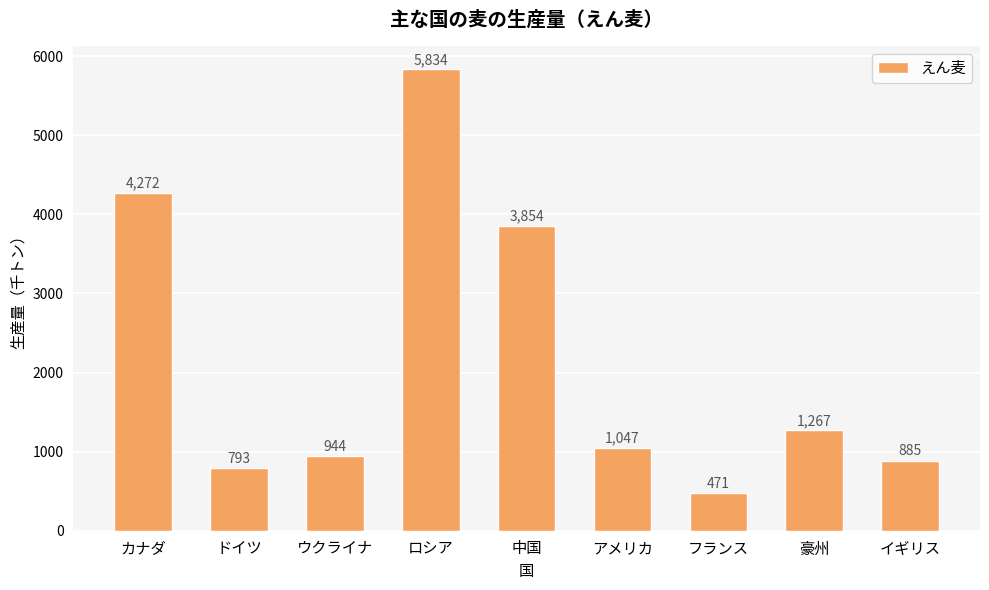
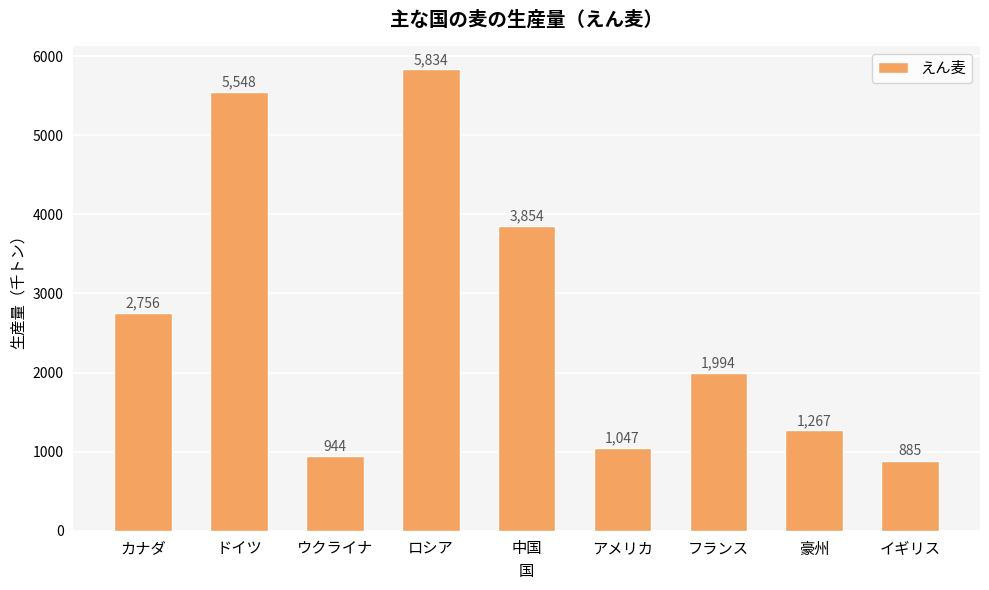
  {
-   "カナダ": "4,272",
-   "ドイツ": "793",
+   "カナダ": "2,756",
+   "ドイツ": "5,548",
    "ウクライナ": "944",
    "ロシア": "5,834",
    "中国": "3,854",
    "アメリカ": "1,047",
-   "フランス": "471",
+   "フランス": "1,994",
    "豪州": "1,267",
    "イギリス": "885"
  }
